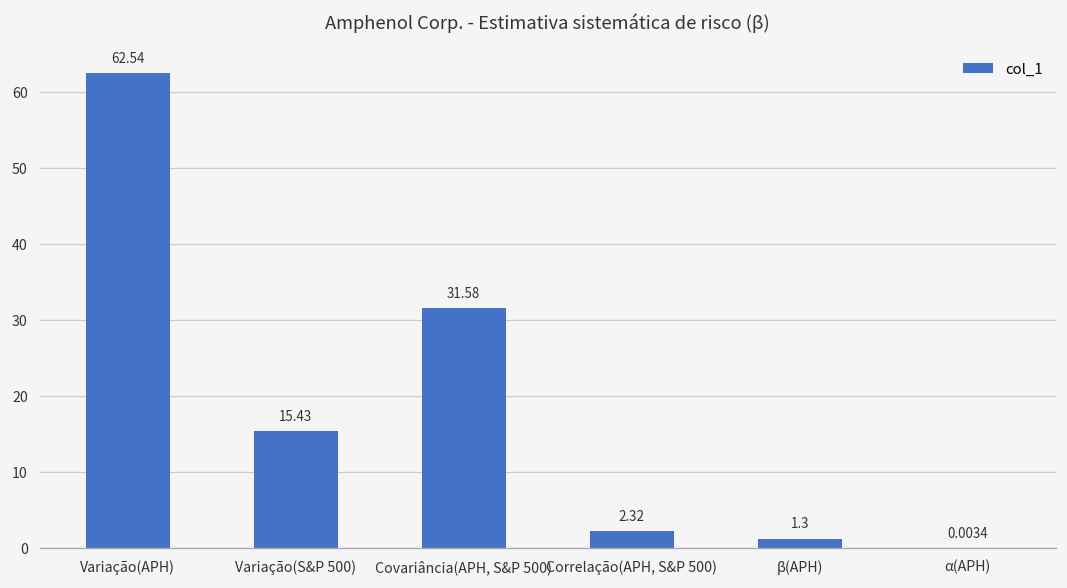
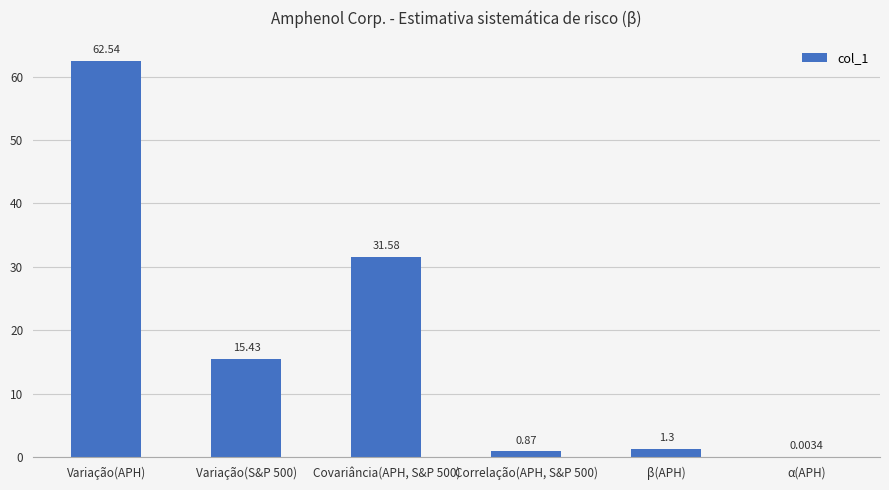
  {
    "Variação(APH)": 62.54,
    "Variação(S&P 500)": 15.43,
    "Covariância(APH, S&P 500)": 31.58,
-   "Correlação(APH, S&P 500)": 2.32,
+   "Correlação(APH, S&P 500)": 0.87,
    "β(APH)": 1.3,
    "α(APH)": 0.0034
  }
